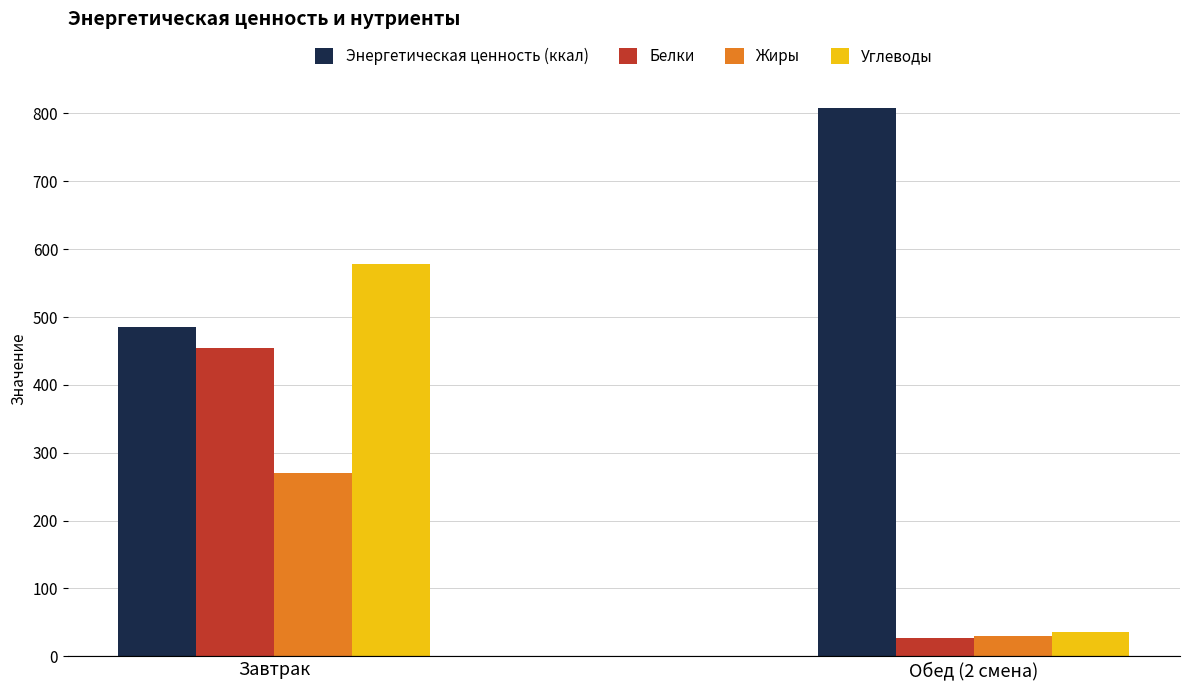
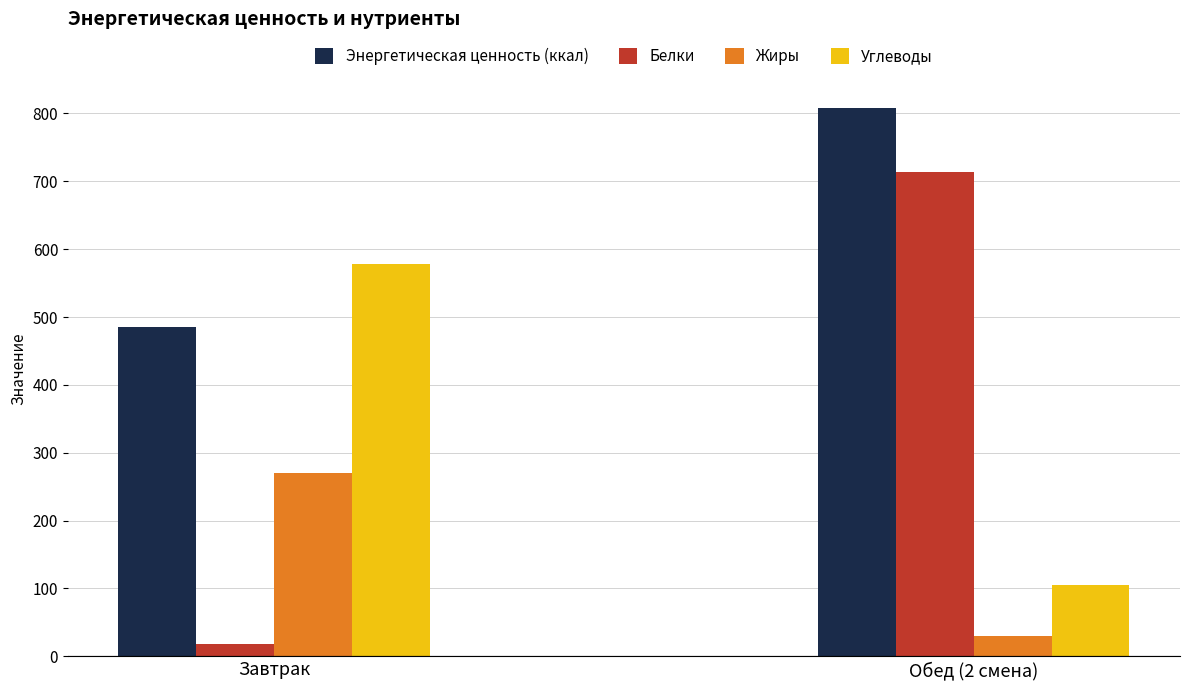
  {
    "Энергетическая ценность (ккал)": {
      "Завтрак": 480,
      "Обед (2 смена)": 810
    },
    "Белки": {
-     "Завтрак": 450,
-     "Обед (2 смена)": 30
+     "Завтрак": 20,
+     "Обед (2 смена)": 710
    },
    "Жиры": {
      "Завтрак": 270,
      "Обед (2 смена)": 30
    },
    "Углеводы": {
      "Завтрак": 580,
-     "Обед (2 смена)": 40
+     "Обед (2 смена)": 110
    }
  }
